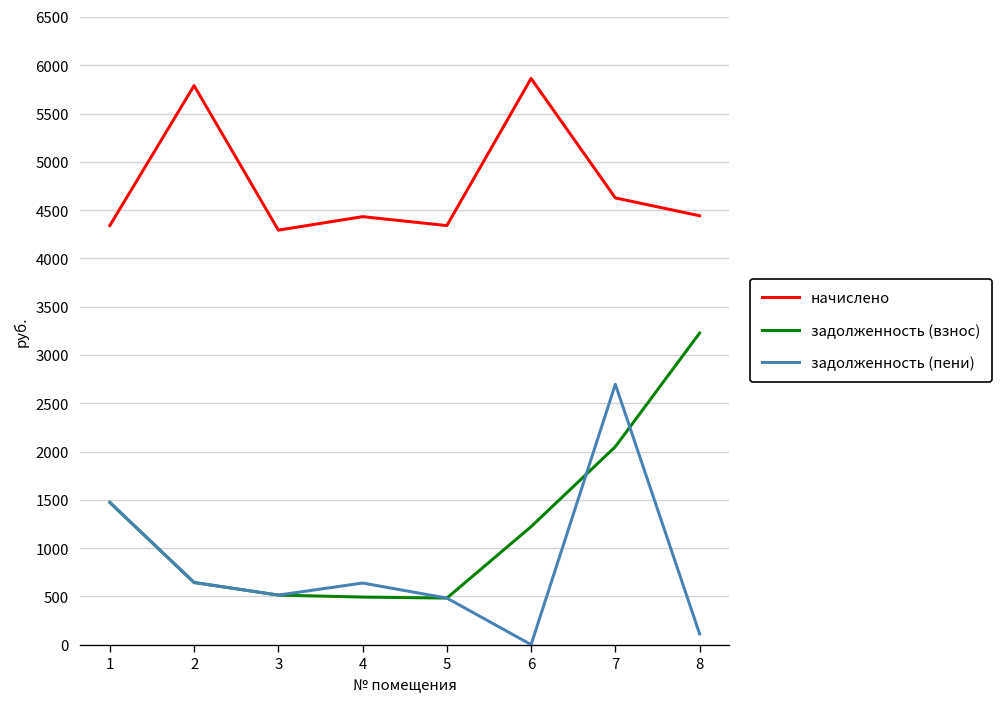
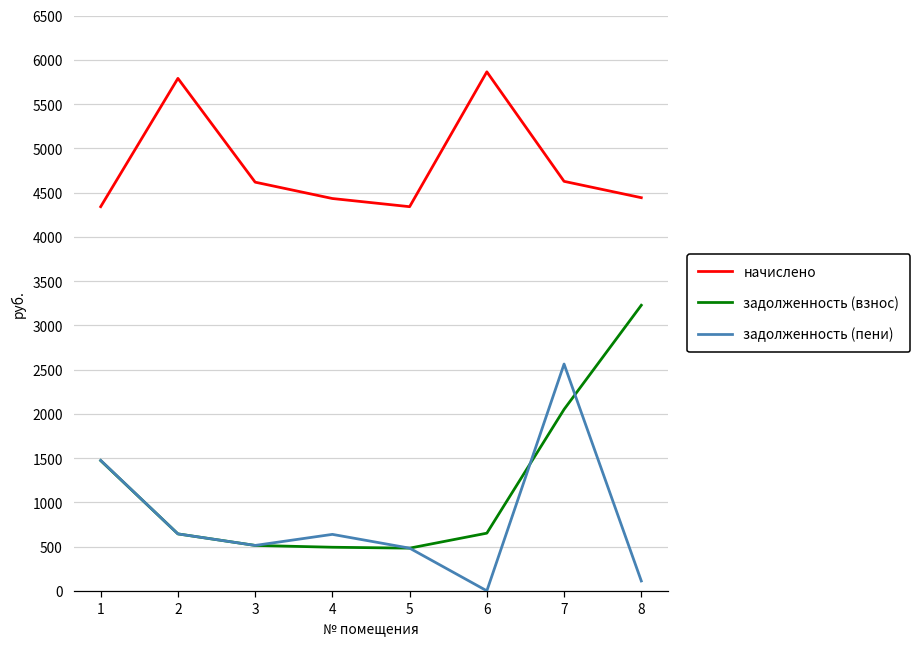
  {
    "начислено": {
      "1": 4300,
      "2": 5800,
-     "3": 4300,
+     "3": 4600,
      "4": 4400,
      "5": 4300,
      "6": 5900,
      "7": 4600,
      "8": 4400
    },
    "задолженность (взнос)": {
      "4": 500,
-     "6": 1200,
+     "6": 700,
      "7": 2100,
      "8": 3200
    },
    "задолженность (пени)": {
      "4": 600,
      "6": 0,
-     "7": 2700,
+     "7": 2600,
      "8": 100
    }
  }
